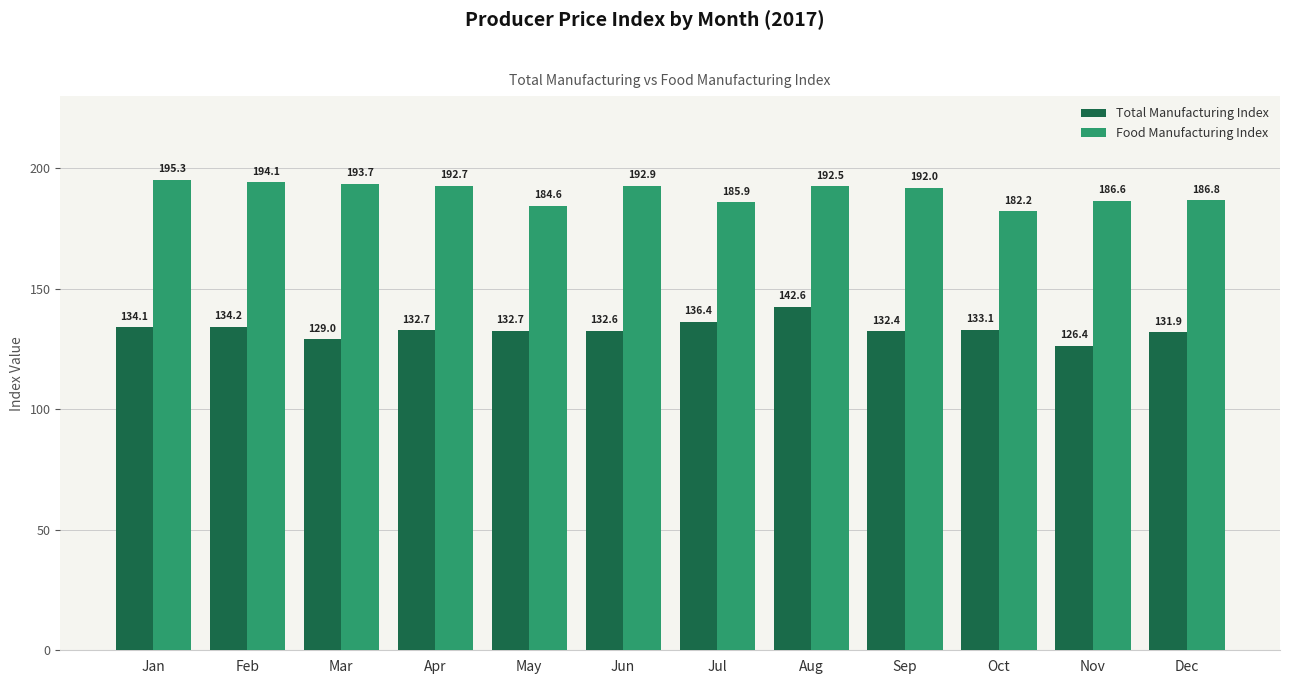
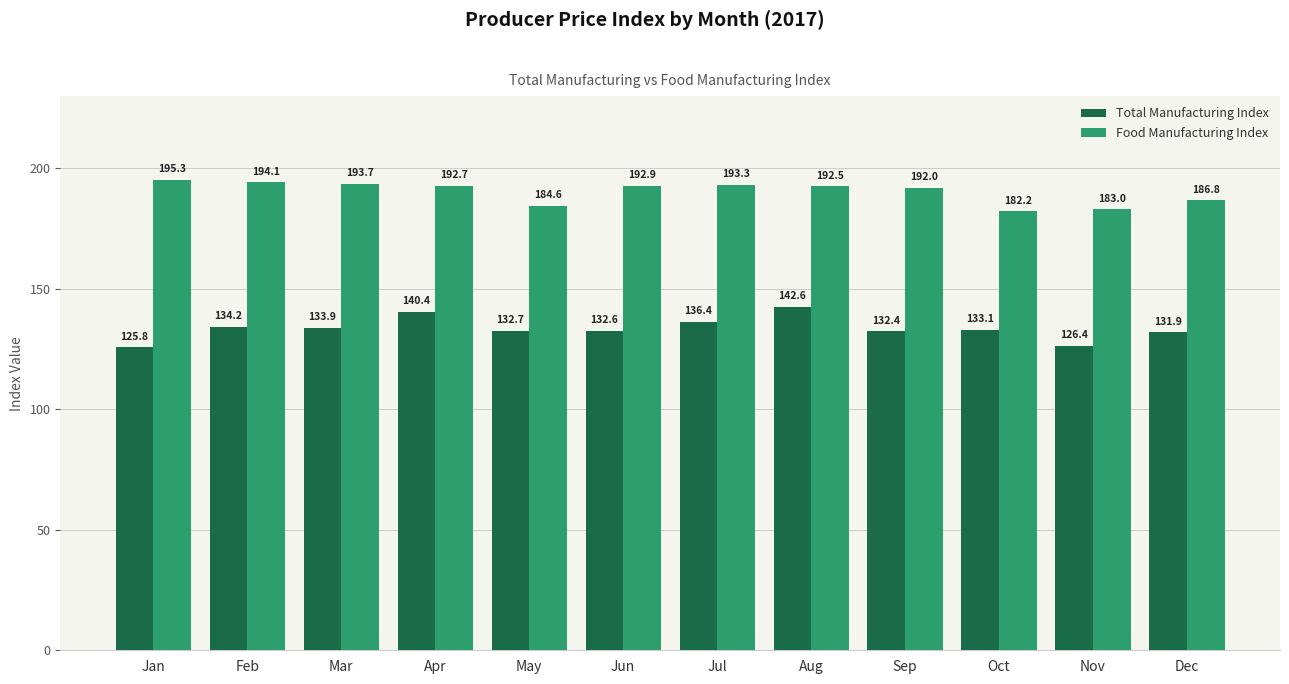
  {
    "Total Manufacturing Index": {
-     "Jan": 134.1,
+     "Jan": 125.8,
      "Feb": 134.2,
-     "Mar": 129.0,
-     "Apr": 132.7,
+     "Mar": 133.9,
+     "Apr": 140.4,
      "May": 132.7,
      "Jun": 132.6,
      "Jul": 136.4,
      "Aug": 142.6,
      "Sep": 132.4,
      "Oct": 133.1,
      "Nov": 126.4,
      "Dec": 131.9
    },
    "Food Manufacturing Index": {
      "Jan": 195.3,
      "Feb": 194.1,
      "Mar": 193.7,
      "Apr": 192.7,
      "May": 184.6,
      "Jun": 192.9,
-     "Jul": 185.9,
+     "Jul": 193.3,
      "Aug": 192.5,
      "Sep": 192.0,
      "Oct": 182.2,
-     "Nov": 186.6,
+     "Nov": 183.0,
      "Dec": 186.8
    }
  }
